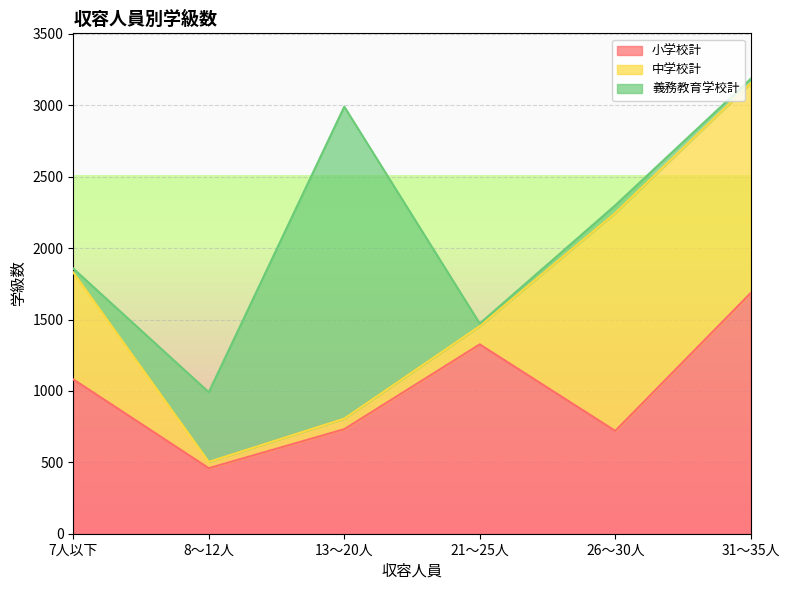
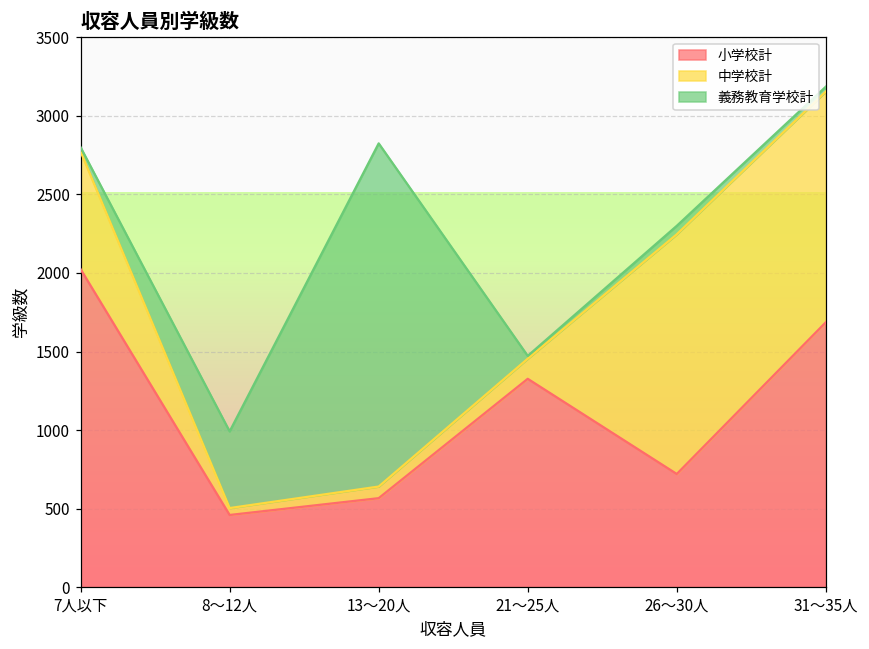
  {
    "小学校計": {
-     "7人以下": 1080,
+     "7人以下": 2020,
      "8～12人": 460,
-     "13～20人": 730,
+     "13～20人": 570,
      "21～25人": 1330,
      "26～30人": 720,
      "31～35人": 1690
    },
    "中学校計": {
      "7人以下": 750,
      "8～12人": 40,
      "13～20人": 70,
      "21～25人": 130,
      "26～30人": 1530,
      "31～35人": 1470
    },
    "義務教育学校計": {
      "7人以下": 30,
      "8～12人": 490,
      "13～20人": 2190,
      "21～25人": 20,
      "26～30人": 50,
      "31～35人": 30
    }
  }
